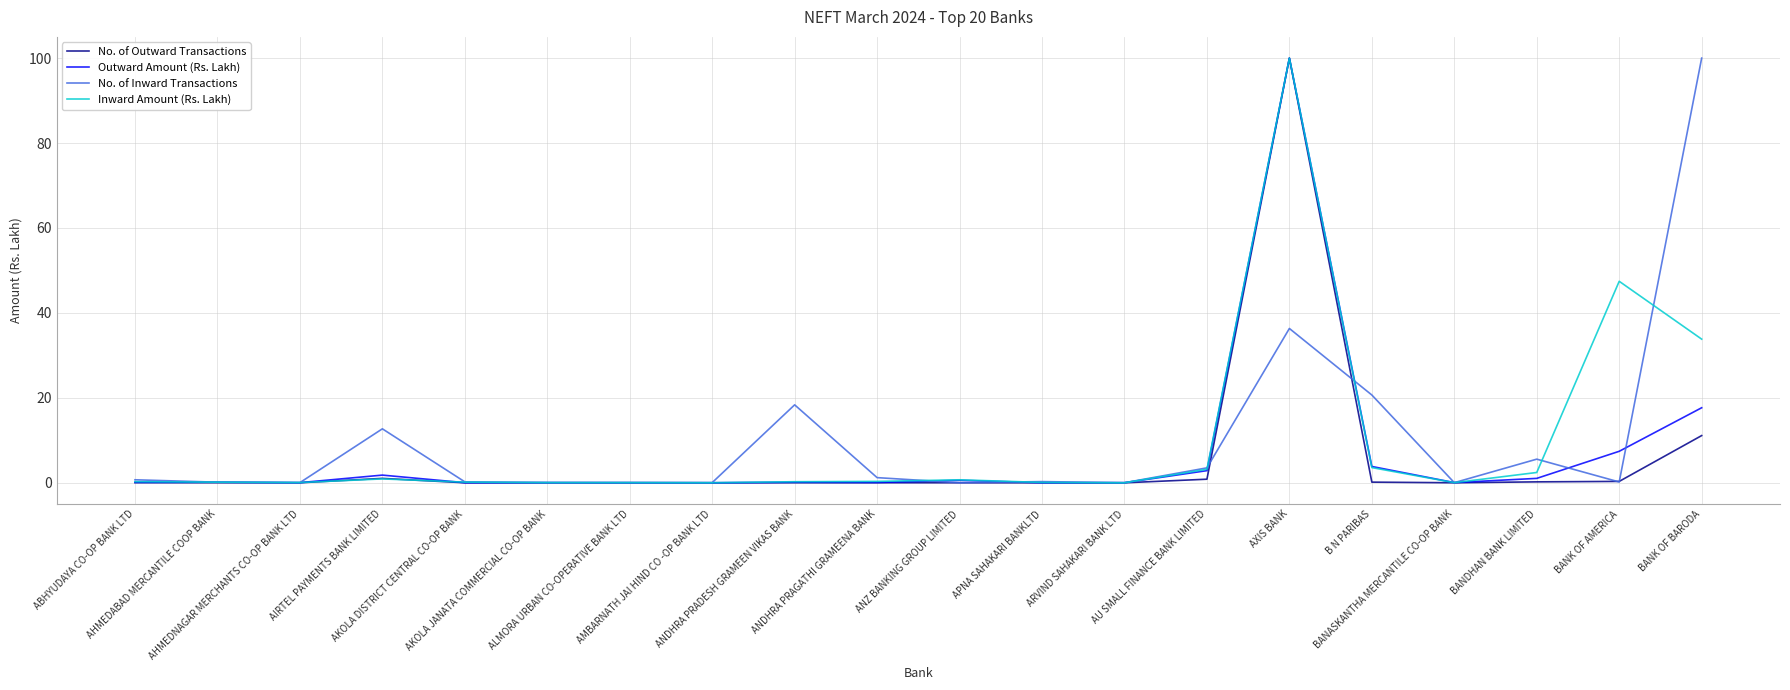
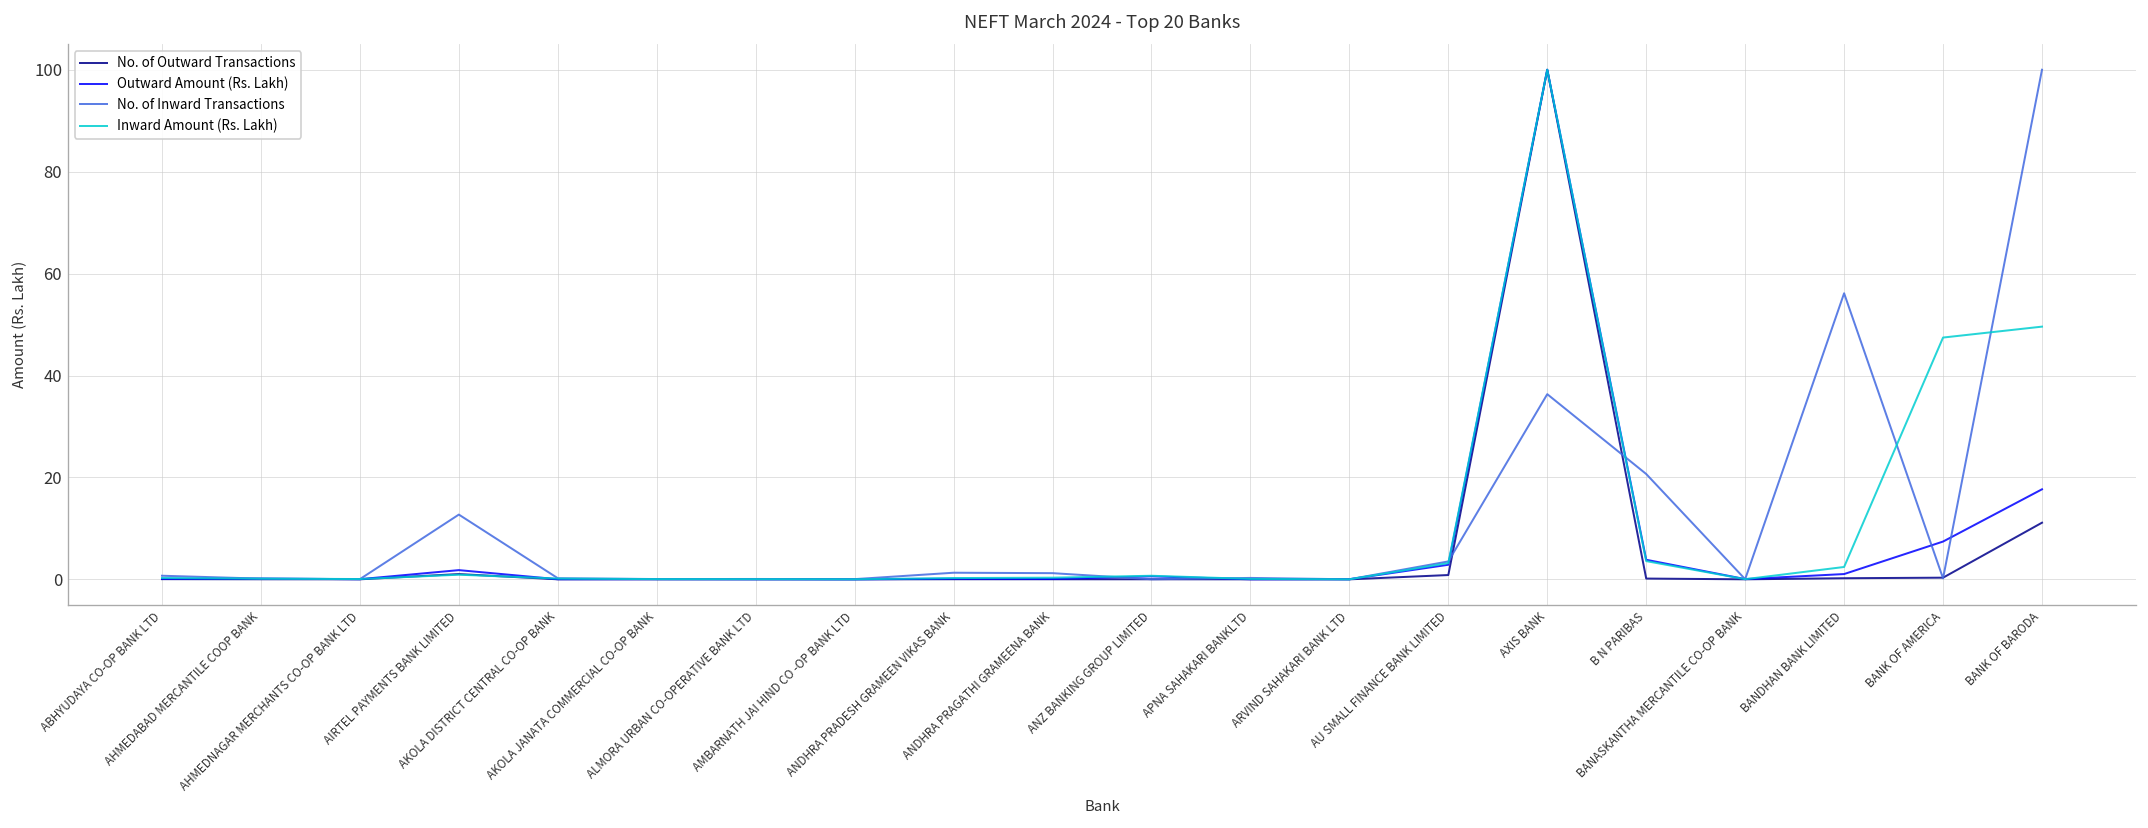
  {
    "No. of Outward Transactions": {
      "AU SMALL FINANCE BANK LIMITED": 1,
      "B N PARIBAS": 0,
      "BANDHAN BANK LIMITED": 0,
      "BANK OF BARODA": 11
    },
    "Outward Amount (Rs. Lakh)": {
      "AIRTEL PAYMENTS BANK LIMITED": 2,
      "BANDHAN BANK LIMITED": 1,
      "BANK OF AMERICA": 7,
      "BANK OF BARODA": 18
    },
    "No. of Inward Transactions": {
      "AIRTEL PAYMENTS BANK LIMITED": 13,
-     "ANDHRA PRADESH GRAMEEN VIKAS BANK": 18,
+     "ANDHRA PRADESH GRAMEEN VIKAS BANK": 1,
      "ANDHRA PRAGATHI GRAMEENA BANK": 1,
      "AXIS BANK": 36,
      "B N PARIBAS": 21,
-     "BANDHAN BANK LIMITED": 6,
+     "BANDHAN BANK LIMITED": 56,
      "BANK OF BARODA": 100
    },
    "Inward Amount (Rs. Lakh)": {
      "BANDHAN BANK LIMITED": 2,
      "BANK OF AMERICA": 47,
-     "BANK OF BARODA": 34
+     "BANK OF BARODA": 50
    }
  }
